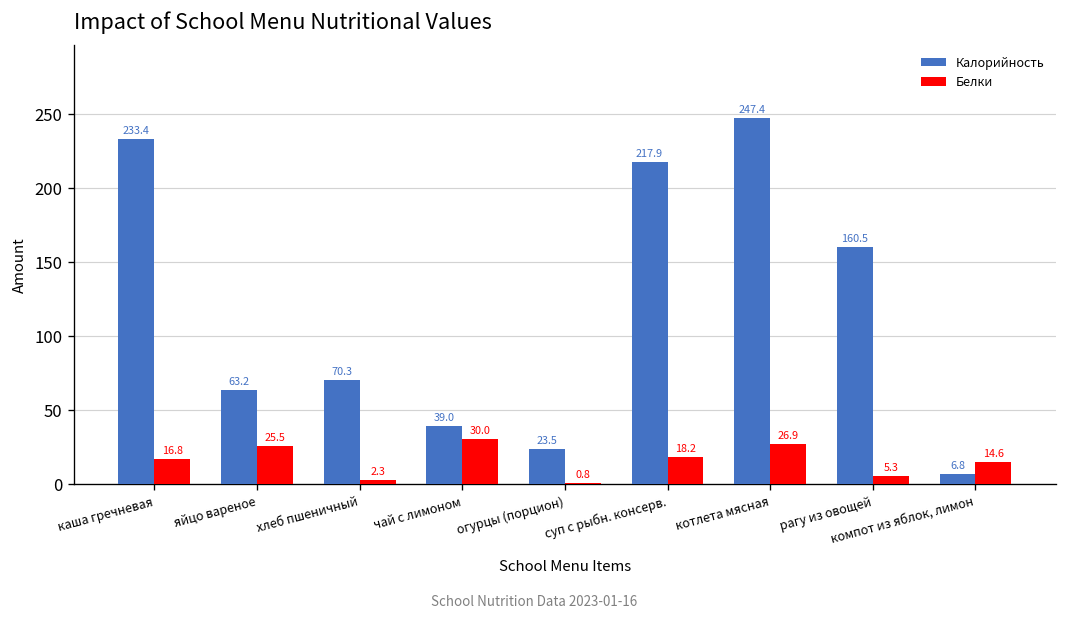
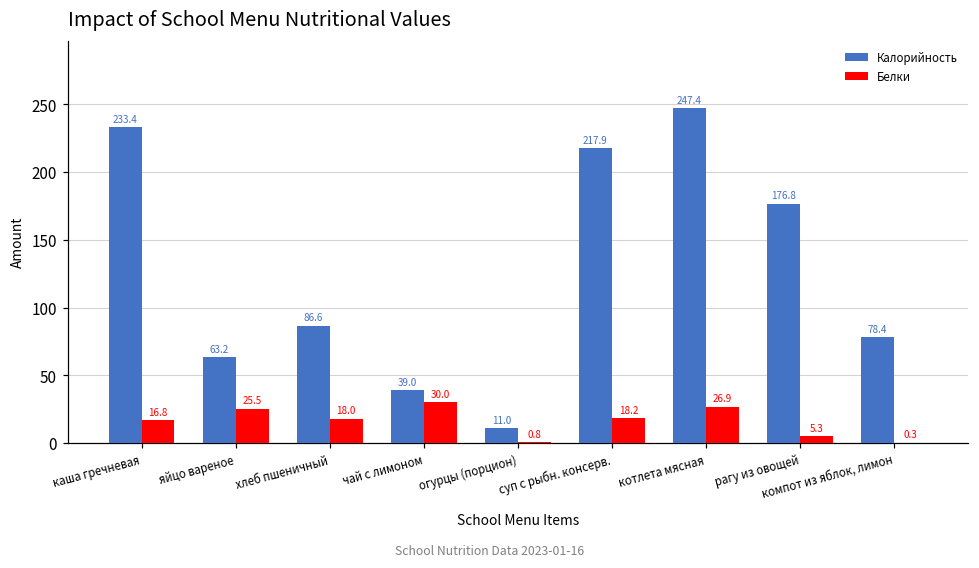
  {
    "Калорийность": {
      "каша гречневая": 233.4,
      "яйцо вареное": 63.2,
-     "хлеб пшеничный": 70.3,
+     "хлеб пшеничный": 86.6,
      "чай с лимоном": 39.0,
-     "огурцы (порцион)": 23.5,
+     "огурцы (порцион)": 11.0,
      "суп с рыбн. консерв.": 217.9,
      "котлета мясная": 247.4,
-     "рагу из овощей": 160.5,
-     "компот из яблок, лимон": 6.8
+     "рагу из овощей": 176.8,
+     "компот из яблок, лимон": 78.4
    },
    "Белки": {
      "каша гречневая": 16.8,
      "яйцо вареное": 25.5,
-     "хлеб пшеничный": 2.3,
+     "хлеб пшеничный": 18.0,
      "чай с лимоном": 30.0,
      "огурцы (порцион)": 0.8,
      "суп с рыбн. консерв.": 18.2,
      "котлета мясная": 26.9,
      "рагу из овощей": 5.3,
-     "компот из яблок, лимон": 14.6
+     "компот из яблок, лимон": 0.3
    }
  }
